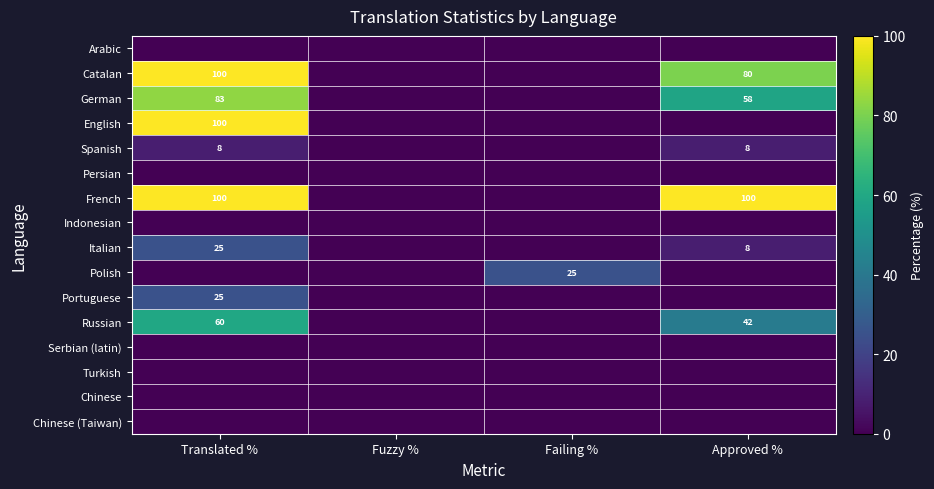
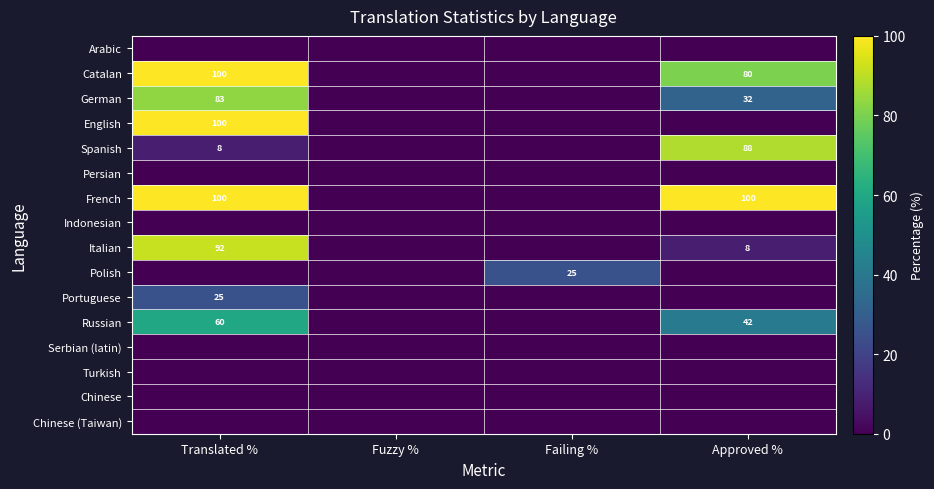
  {
    "Catalan": {
      "Translated %": 100,
      "Approved %": 80
    },
    "German": {
      "Translated %": 83,
-     "Approved %": 58
+     "Approved %": 32
    },
    "English": {
      "Translated %": 100
    },
    "Spanish": {
      "Translated %": 8,
-     "Approved %": 8
+     "Approved %": 88
    },
    "French": {
      "Translated %": 100,
      "Approved %": 100
    },
    "Italian": {
-     "Translated %": 25,
+     "Translated %": 92,
      "Approved %": 8
    },
    "Polish": {
      "Failing %": 25
    },
    "Portuguese": {
      "Translated %": 25
    },
    "Russian": {
      "Translated %": 60,
      "Approved %": 42
    }
  }
